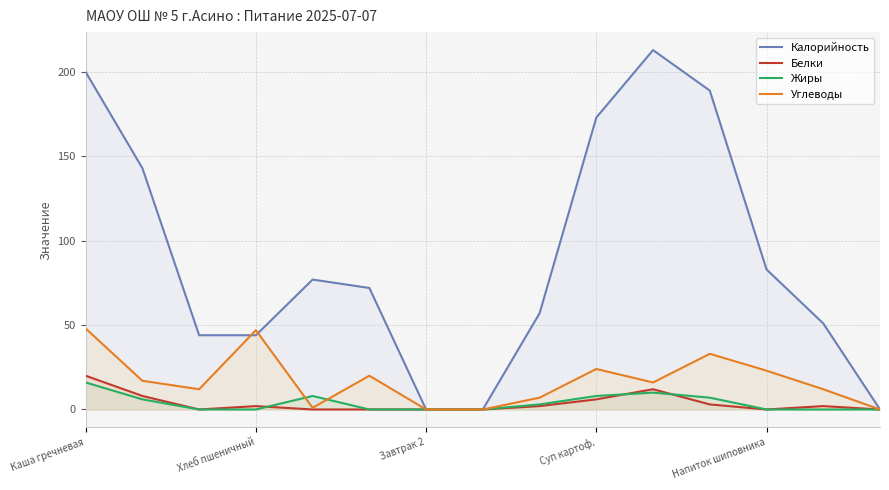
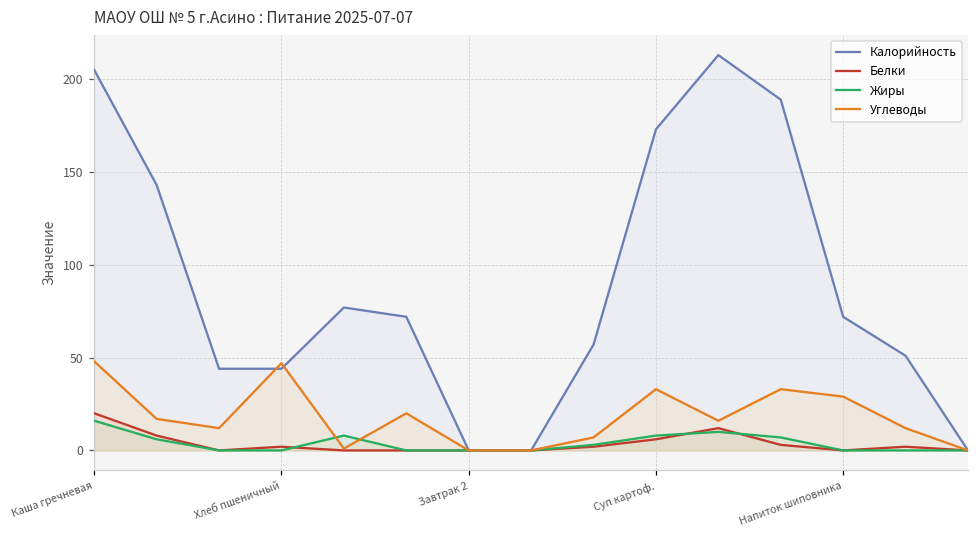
  {
    "Калорийность": {
-     "Каша гречневая": 200,
+     "Каша гречневая": 205,
      "Хлеб пшеничный": 44,
      "Суп картоф.": 173,
-     "Напиток шиповника": 83
+     "Напиток шиповника": 72
    },
    "Белки": {
      "Каша гречневая": 20,
      "Хлеб пшеничный": 2,
      "Суп картоф.": 6
    },
    "Жиры": {
      "Каша гречневая": 16,
      "Хлеб пшеничный": 0,
      "Суп картоф.": 8
    },
    "Углеводы": {
      "Каша гречневая": 48,
      "Хлеб пшеничный": 47,
-     "Суп картоф.": 24,
-     "Напиток шиповника": 23
+     "Суп картоф.": 33,
+     "Напиток шиповника": 29
    }
  }
